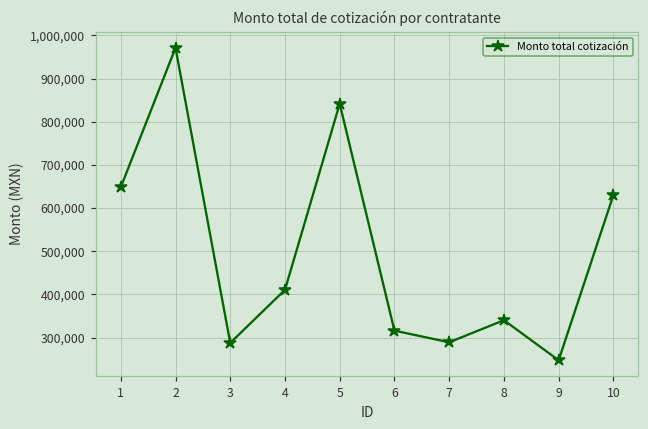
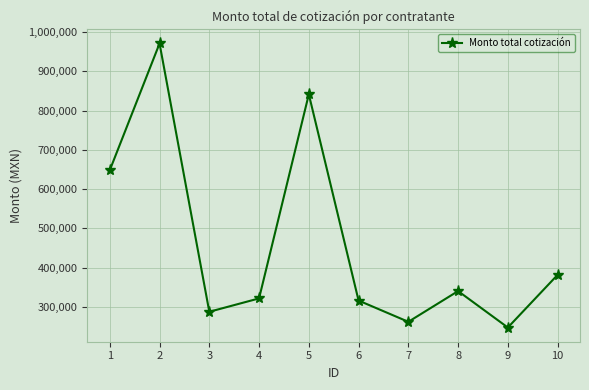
  {
    "1": "650,000",
    "2": "970,000",
    "3": "290,000",
-   "4": "410,000",
+   "4": "320,000",
    "5": "840,000",
    "6": "320,000",
-   "7": "290,000",
+   "7": "260,000",
    "8": "340,000",
    "9": "250,000",
-   "10": "630,000"
+   "10": "380,000"
  }
